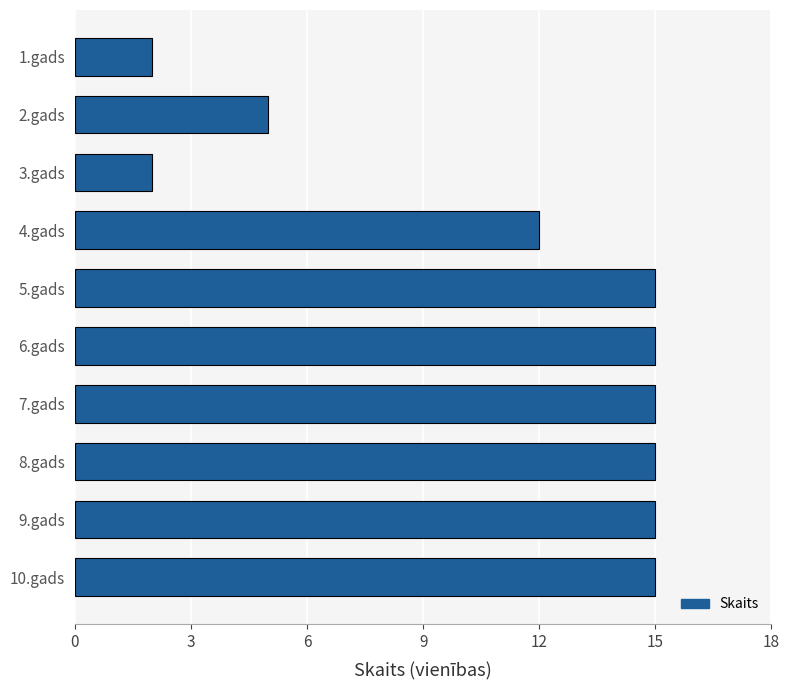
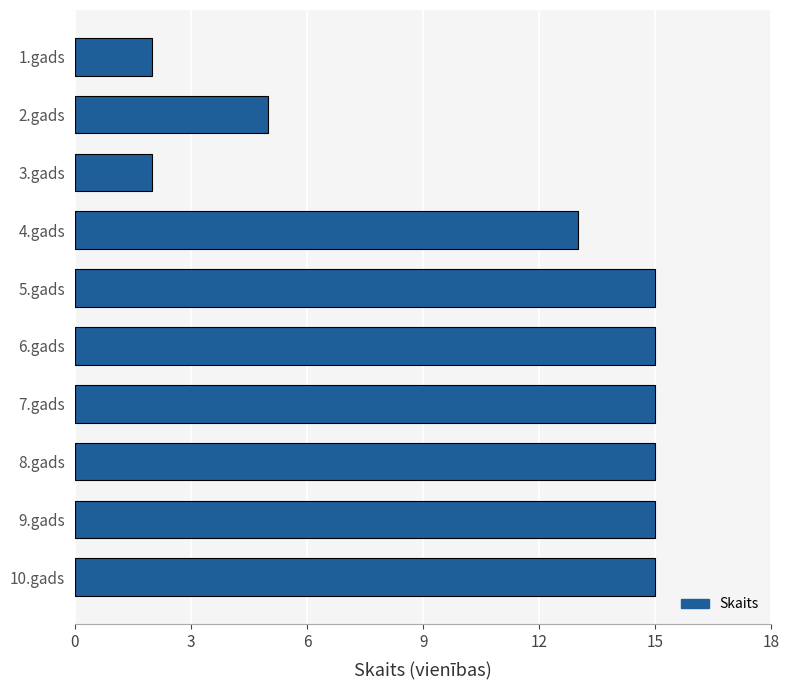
  {
    "1.gads": 2,
    "2.gads": 5,
    "3.gads": 2,
-   "4.gads": 12,
+   "4.gads": 13,
    "5.gads": 15,
    "6.gads": 15,
    "7.gads": 15,
    "8.gads": 15,
    "9.gads": 15,
    "10.gads": 15
  }
